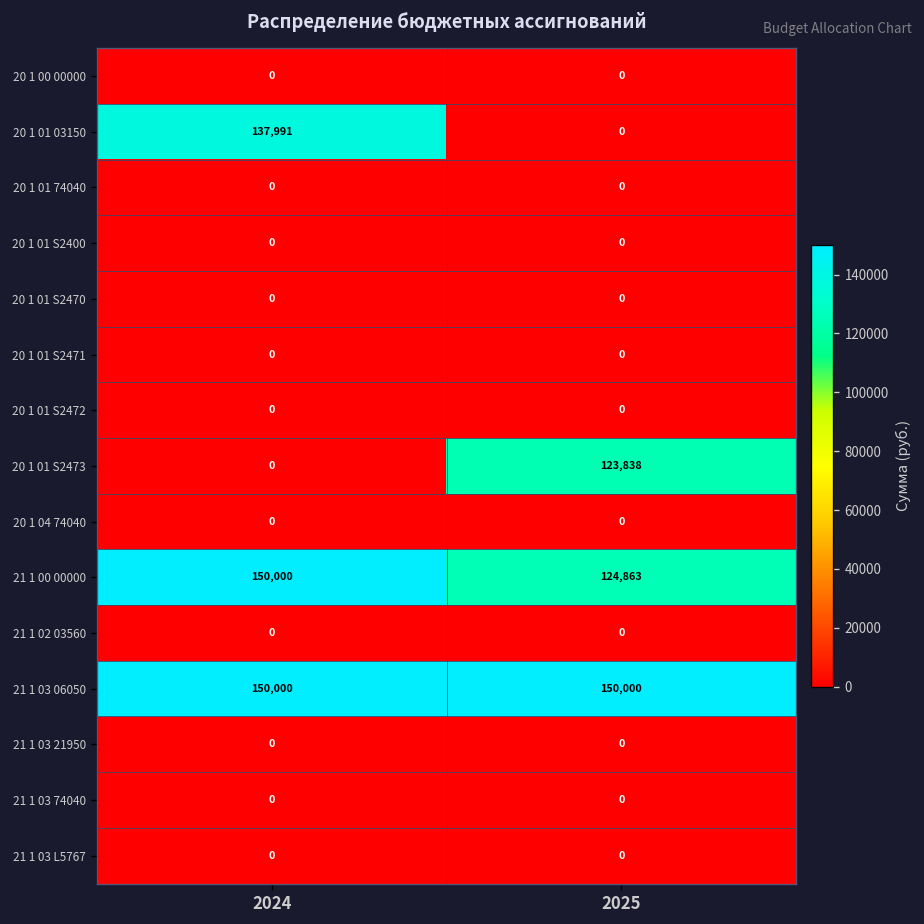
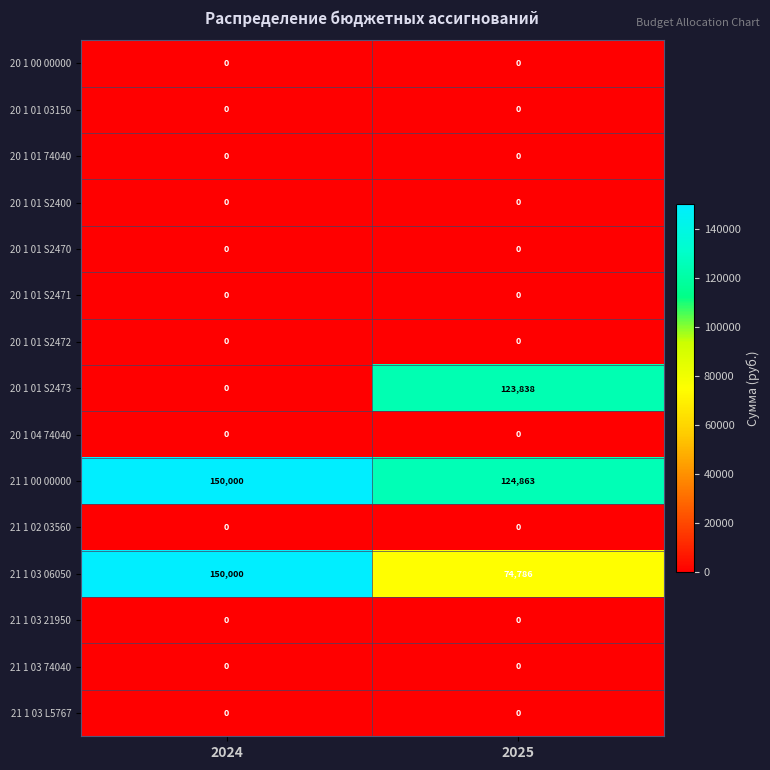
  {
    "20 1 00 00000": {
      "2024": "0",
      "2025": "0"
    },
    "20 1 01 03150": {
-     "2024": "137,991",
+     "2024": "0",
      "2025": "0"
    },
    "20 1 01 74040": {
      "2024": "0",
      "2025": "0"
    },
    "20 1 01 S2400": {
      "2024": "0",
      "2025": "0"
    },
    "20 1 01 S2470": {
      "2024": "0",
      "2025": "0"
    },
    "20 1 01 S2471": {
      "2024": "0",
      "2025": "0"
    },
    "20 1 01 S2472": {
      "2024": "0",
      "2025": "0"
    },
    "20 1 01 S2473": {
      "2024": "0",
      "2025": "123,838"
    },
    "20 1 04 74040": {
      "2024": "0",
      "2025": "0"
    },
    "21 1 00 00000": {
      "2024": "150,000",
      "2025": "124,863"
    },
    "21 1 02 03560": {
      "2024": "0",
      "2025": "0"
    },
    "21 1 03 06050": {
      "2024": "150,000",
-     "2025": "150,000"
+     "2025": "74,786"
    },
    "21 1 03 21950": {
      "2024": "0",
      "2025": "0"
    },
    "21 1 03 74040": {
      "2024": "0",
      "2025": "0"
    },
    "21 1 03 L5767": {
      "2024": "0",
      "2025": "0"
    }
  }
